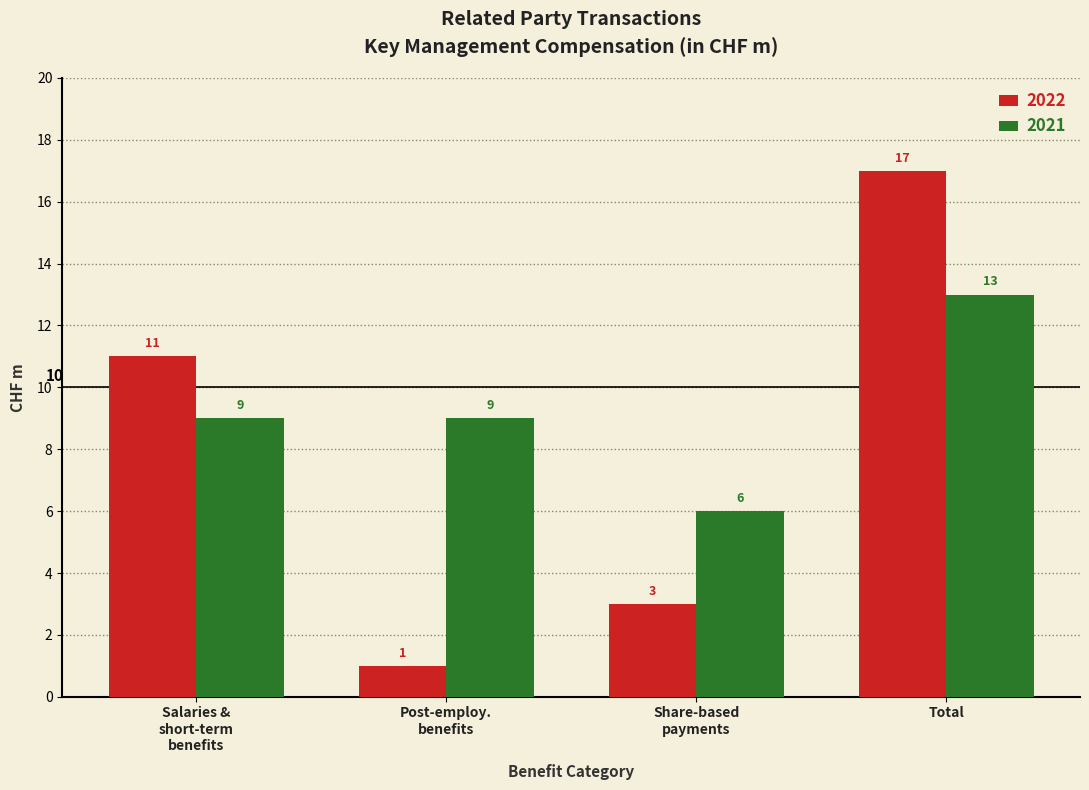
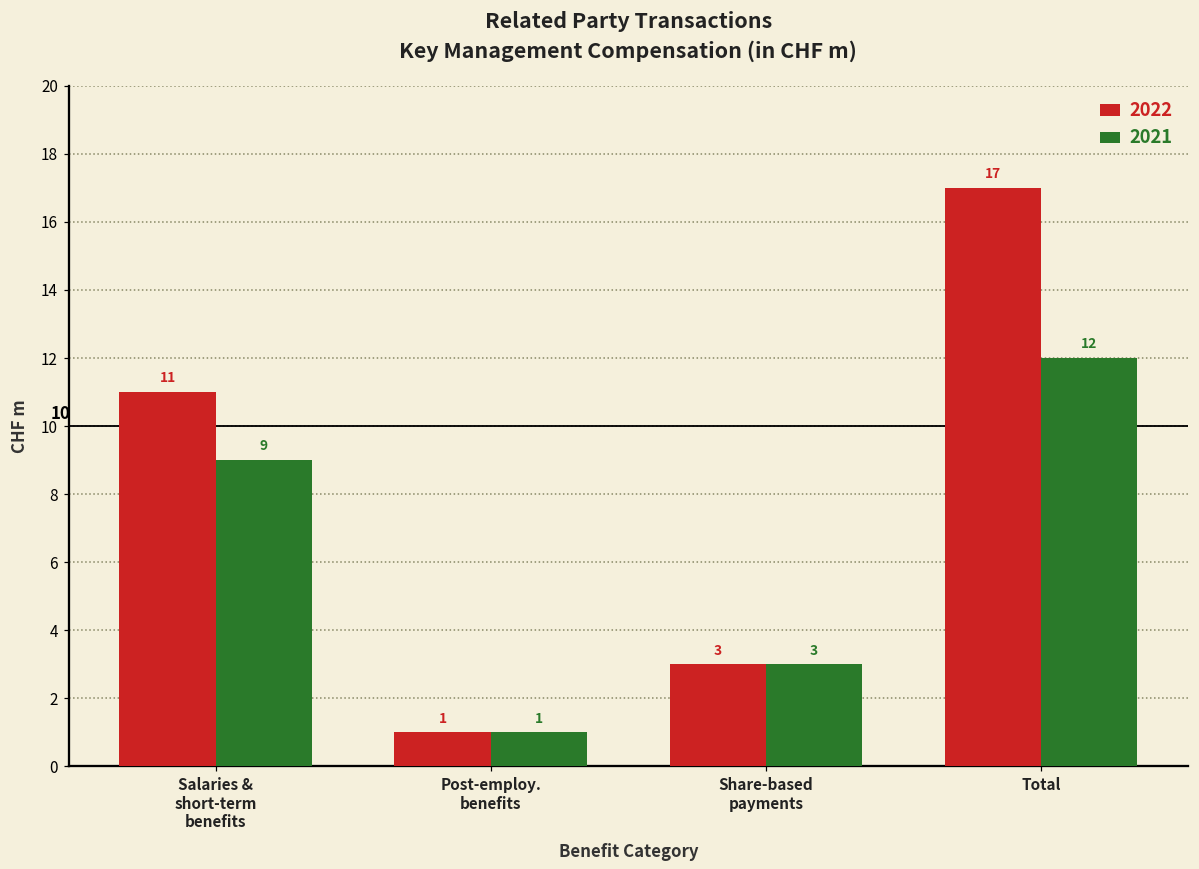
  {
    "2022": {
      "Salaries & short-term benefits": 11,
      "Post-employ. benefits": 1,
      "Share-based payments": 3,
      "Total": 17
    },
    "2021": {
      "Salaries & short-term benefits": 9,
-     "Post-employ. benefits": 9,
-     "Share-based payments": 6,
-     "Total": 13
+     "Post-employ. benefits": 1,
+     "Share-based payments": 3,
+     "Total": 12
    }
  }
